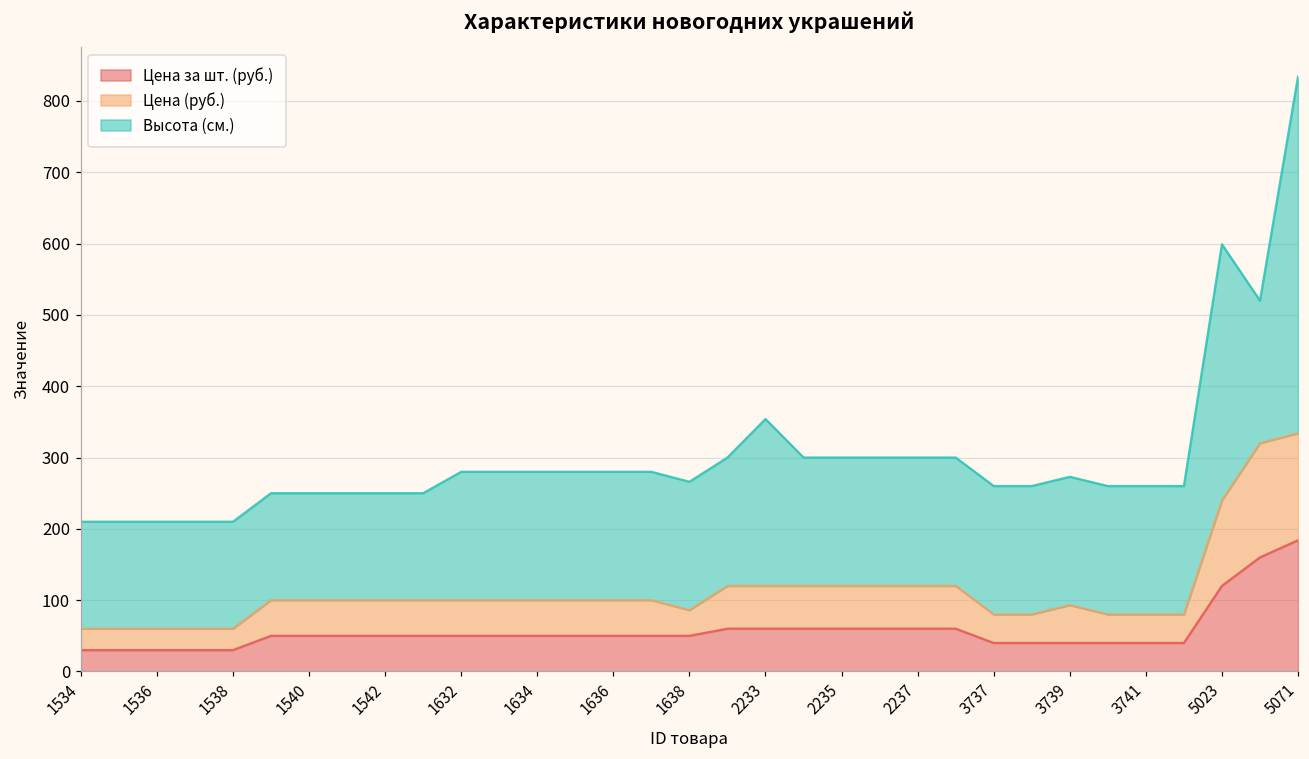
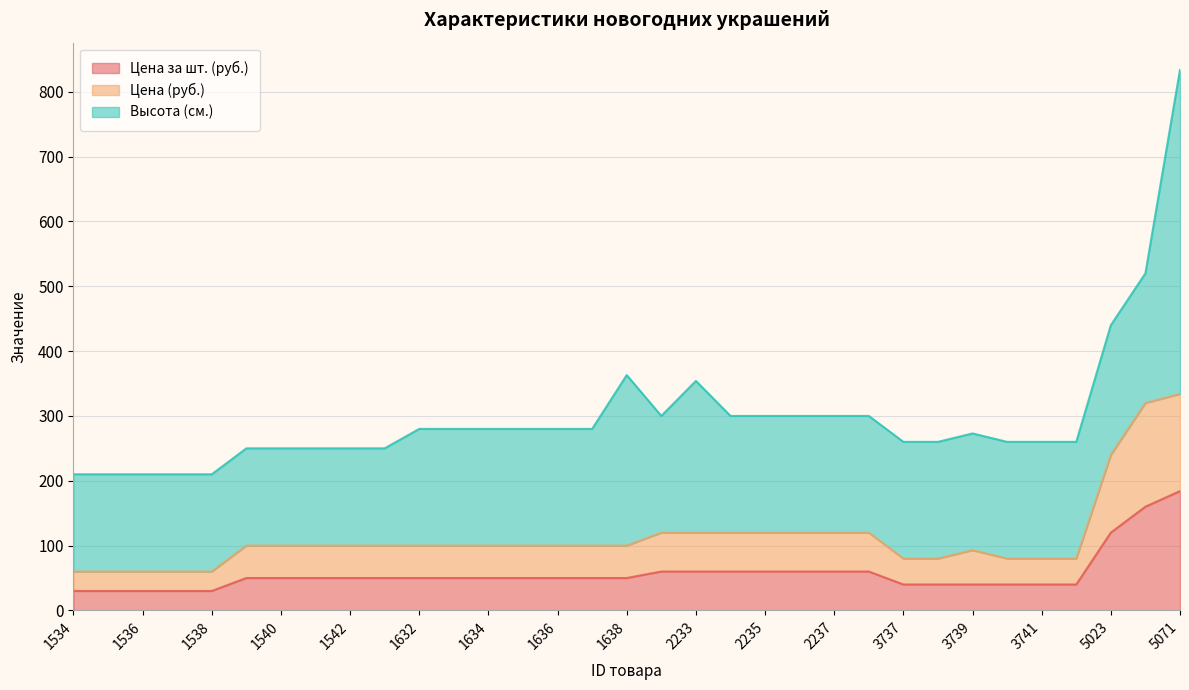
  {
    "Цена за шт. (руб.)": {
      "1534": 30,
      "1536": 30,
      "1538": 30,
      "1540": 50,
      "1542": 50,
      "1632": 50,
      "1634": 50,
      "1636": 50,
      "1638": 50,
      "2233": 60,
      "2235": 60,
      "2237": 60,
      "3737": 40,
      "3739": 40,
      "3741": 40,
      "5023": 120,
      "5071": 180
    },
    "Цена (руб.)": {
      "1534": 30,
      "1536": 30,
      "1538": 30,
      "1540": 50,
      "1542": 50,
      "1632": 50,
      "1634": 50,
      "1636": 50,
-     "1638": 40,
+     "1638": 50,
      "2233": 60,
      "2235": 60,
      "2237": 60,
      "3737": 40,
      "3739": 50,
      "3741": 40,
      "5023": 120,
      "5071": 150
    },
    "Высота (см.)": {
      "1534": 150,
      "1536": 150,
      "1538": 150,
      "1540": 150,
      "1542": 150,
      "1632": 180,
      "1634": 180,
      "1636": 180,
-     "1638": 180,
+     "1638": 260,
      "2233": 230,
      "2235": 180,
      "2237": 180,
      "3737": 180,
      "3739": 180,
      "3741": 180,
-     "5023": 360,
+     "5023": 200,
      "5071": 500
    }
  }
